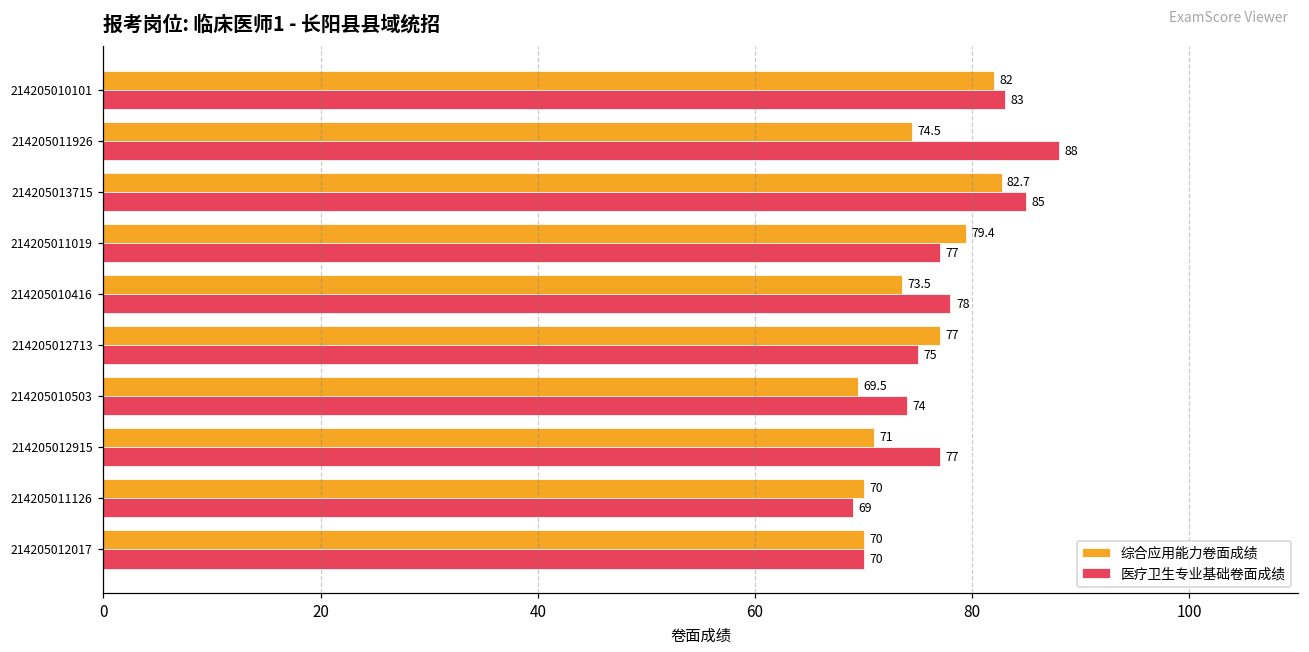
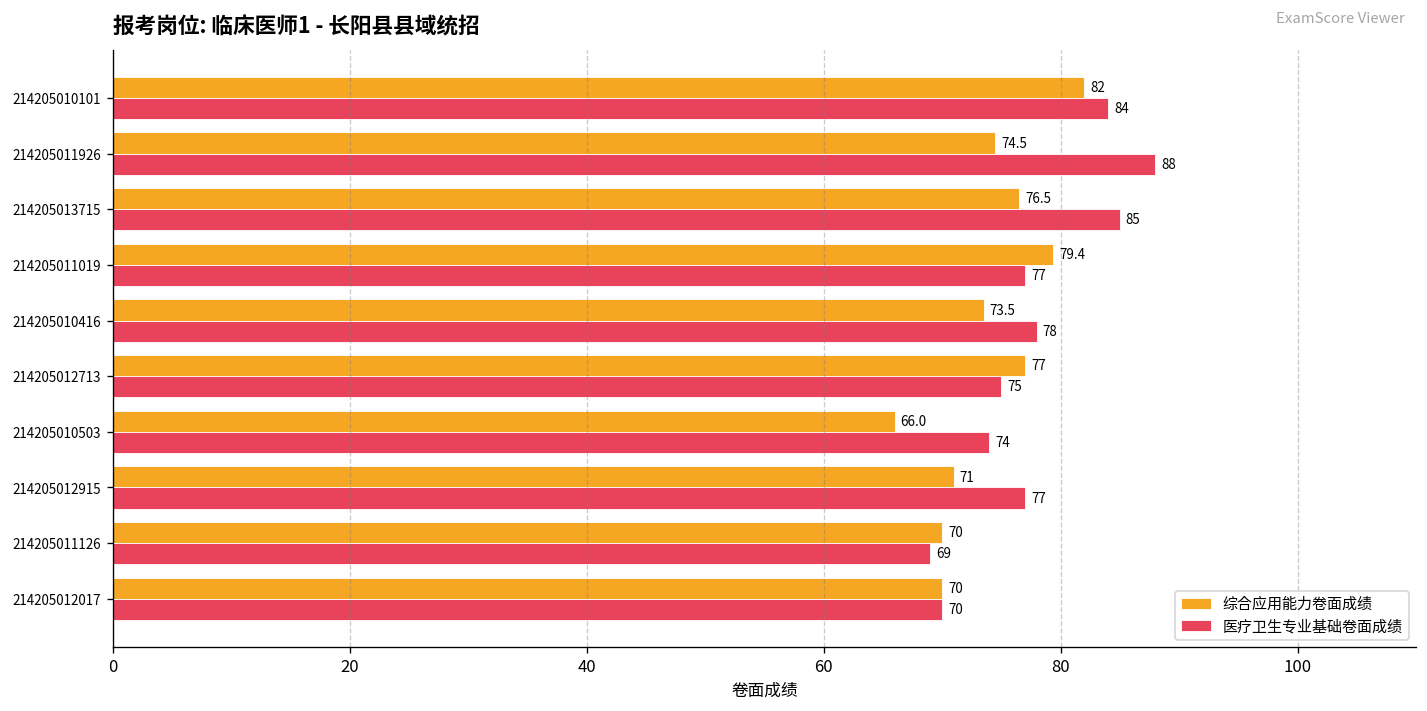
  {
    "综合应用能力卷面成绩": {
      "214205010101": 82,
      "214205011926": 74.5,
-     "214205013715": 82.7,
+     "214205013715": 76.5,
      "214205011019": 79.4,
      "214205010416": 73.5,
      "214205012713": 77,
-     "214205010503": 69.5,
+     "214205010503": 66.0,
      "214205012915": 71,
      "214205011126": 70,
      "214205012017": 70
    },
    "医疗卫生专业基础卷面成绩": {
-     "214205010101": 83,
+     "214205010101": 84,
      "214205011926": 88,
      "214205013715": 85,
      "214205011019": 77,
      "214205010416": 78,
      "214205012713": 75,
      "214205010503": 74,
      "214205012915": 77,
      "214205011126": 69,
      "214205012017": 70
    }
  }
